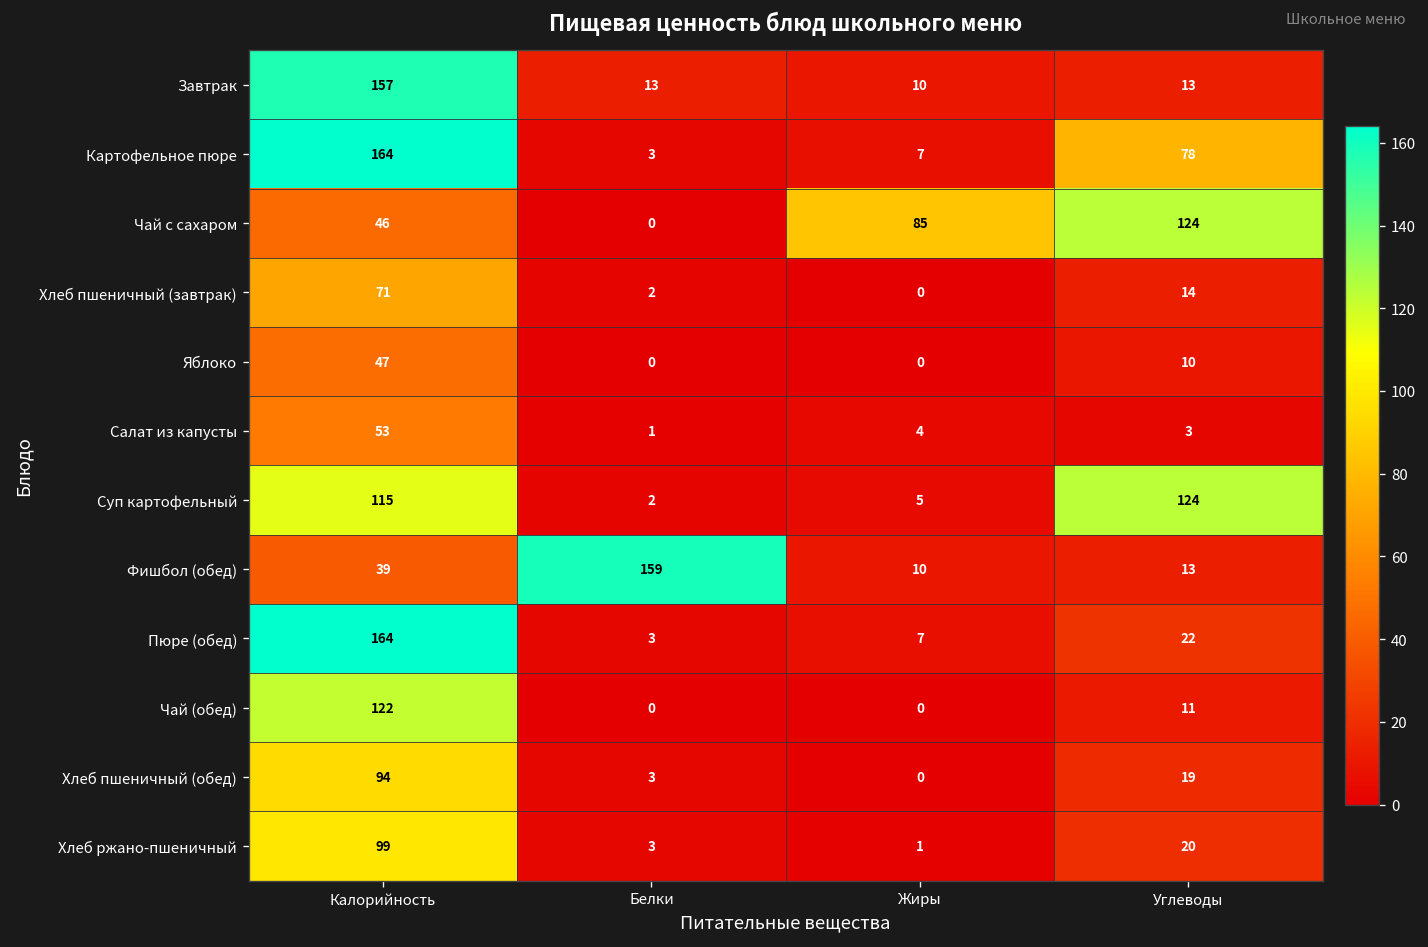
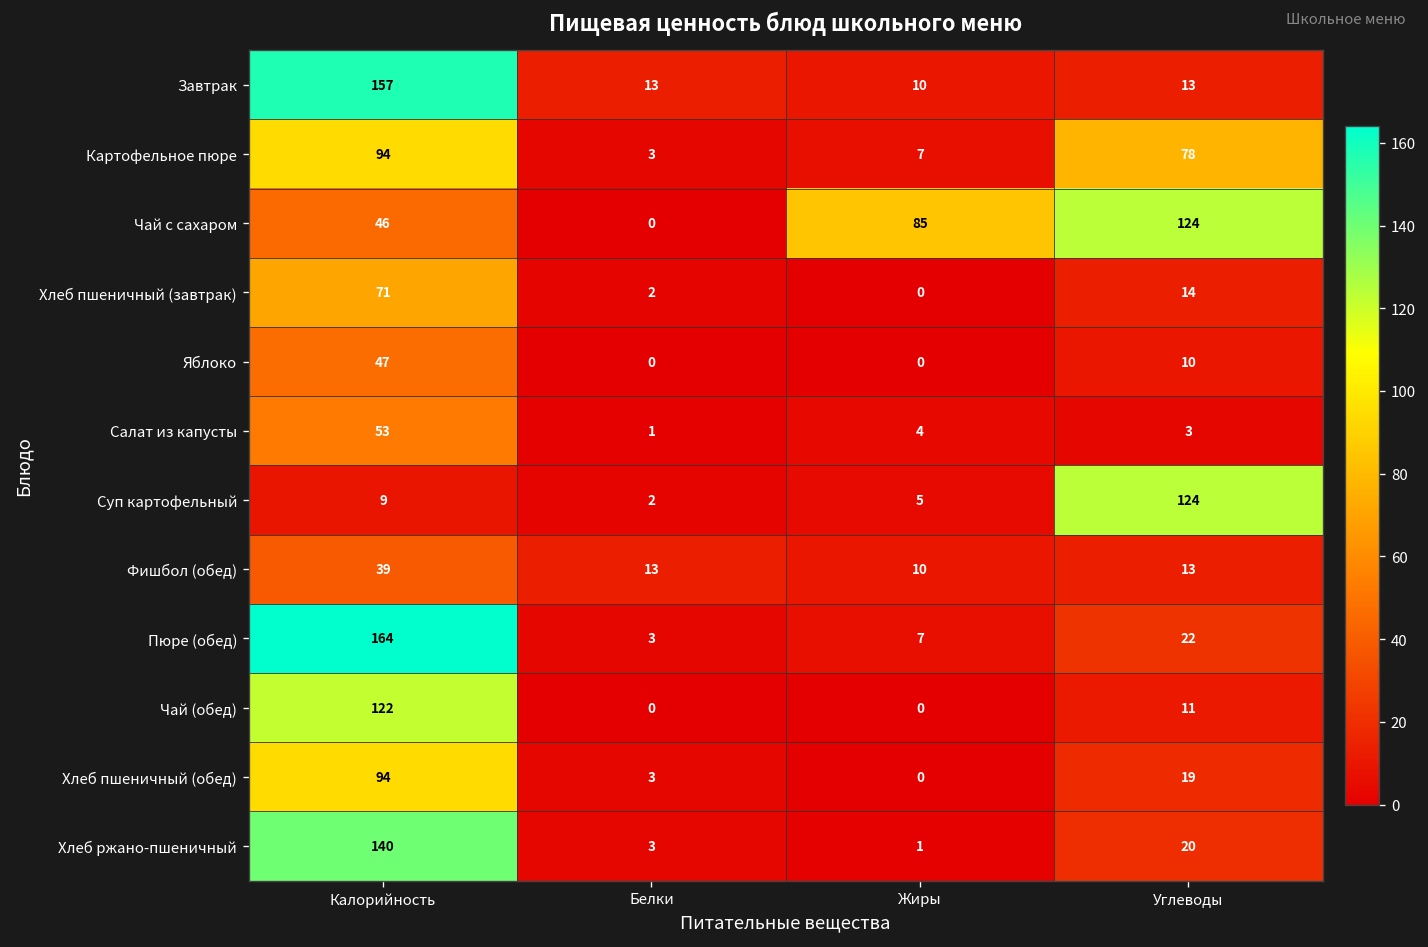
  {
    "Завтрак": {
      "Калорийность": 157,
      "Белки": 13,
      "Жиры": 10,
      "Углеводы": 13
    },
    "Картофельное пюре": {
-     "Калорийность": 164,
+     "Калорийность": 94,
      "Белки": 3,
      "Жиры": 7,
      "Углеводы": 78
    },
    "Чай с сахаром": {
      "Калорийность": 46,
      "Белки": 0,
      "Жиры": 85,
      "Углеводы": 124
    },
    "Хлеб пшеничный (завтрак)": {
      "Калорийность": 71,
      "Белки": 2,
      "Жиры": 0,
      "Углеводы": 14
    },
    "Яблоко": {
      "Калорийность": 47,
      "Белки": 0,
      "Жиры": 0,
      "Углеводы": 10
    },
    "Салат из капусты": {
      "Калорийность": 53,
      "Белки": 1,
      "Жиры": 4,
      "Углеводы": 3
    },
    "Суп картофельный": {
-     "Калорийность": 115,
+     "Калорийность": 9,
      "Белки": 2,
      "Жиры": 5,
      "Углеводы": 124
    },
    "Фишбол (обед)": {
      "Калорийность": 39,
-     "Белки": 159,
+     "Белки": 13,
      "Жиры": 10,
      "Углеводы": 13
    },
    "Пюре (обед)": {
      "Калорийность": 164,
      "Белки": 3,
      "Жиры": 7,
      "Углеводы": 22
    },
    "Чай (обед)": {
      "Калорийность": 122,
      "Белки": 0,
      "Жиры": 0,
      "Углеводы": 11
    },
    "Хлеб пшеничный (обед)": {
      "Калорийность": 94,
      "Белки": 3,
      "Жиры": 0,
      "Углеводы": 19
    },
    "Хлеб ржано-пшеничный": {
-     "Калорийность": 99,
+     "Калорийность": 140,
      "Белки": 3,
      "Жиры": 1,
      "Углеводы": 20
    }
  }
